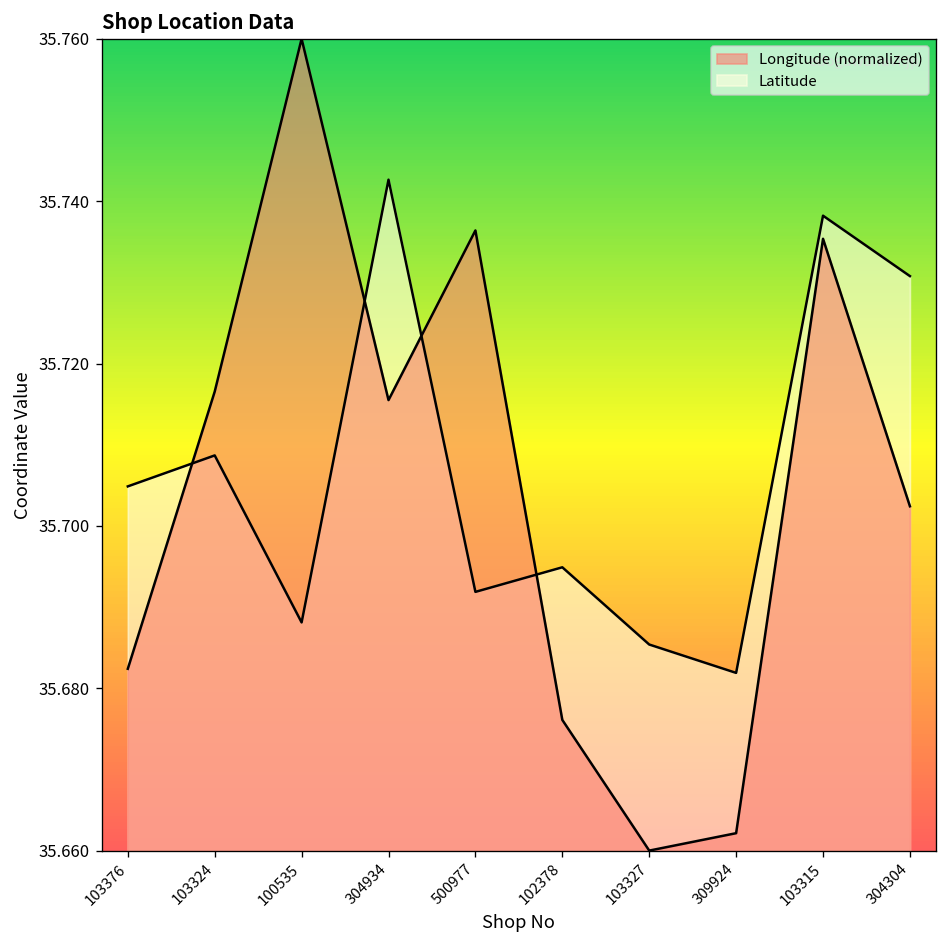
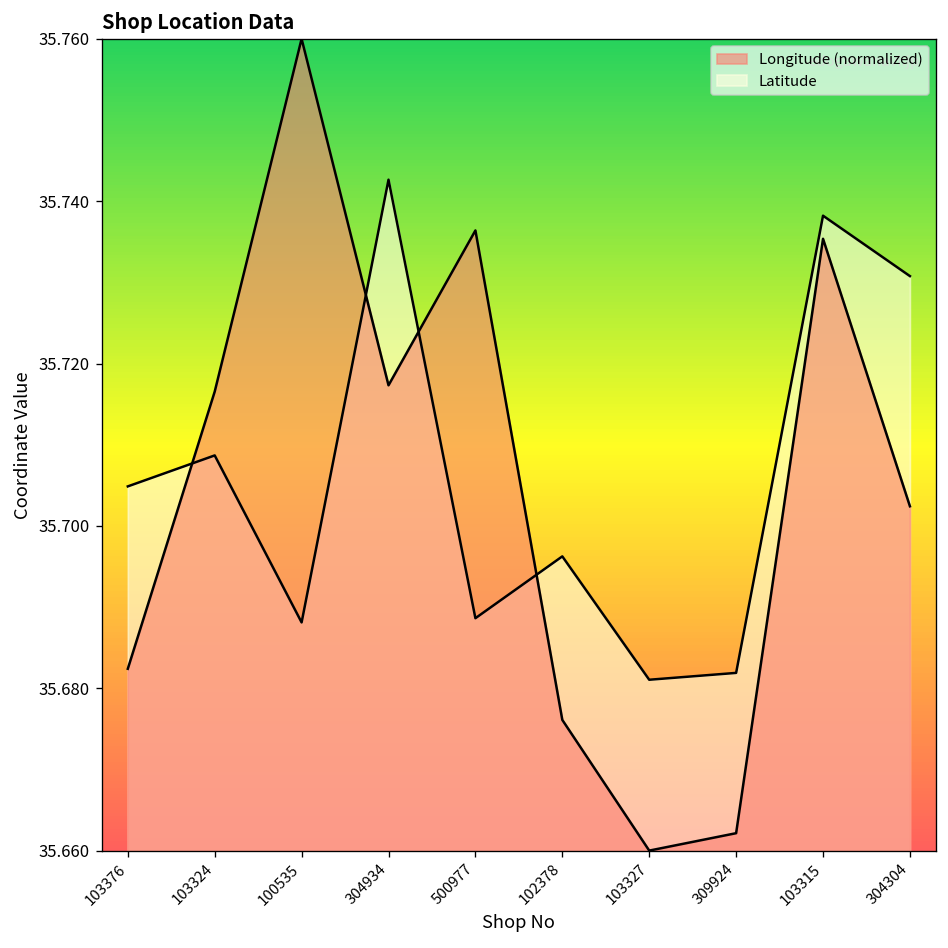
  {
    "Longitude (normalized)": {
      "103376": 35.682,
      "103324": 35.717,
      "100535": 35.760,
-     "304934": 35.715,
+     "304934": 35.717,
      "500977": 35.736,
      "102378": 35.676,
      "103327": 35.660,
      "309924": 35.662,
      "103315": 35.735,
      "304304": 35.702
    },
    "Latitude": {
      "103376": 35.705,
      "103324": 35.709,
      "100535": 35.688,
      "304934": 35.743,
-     "500977": 35.692,
-     "102378": 35.695,
-     "103327": 35.685,
+     "500977": 35.689,
+     "102378": 35.696,
+     "103327": 35.681,
      "309924": 35.682,
      "103315": 35.738,
      "304304": 35.731
    }
  }
